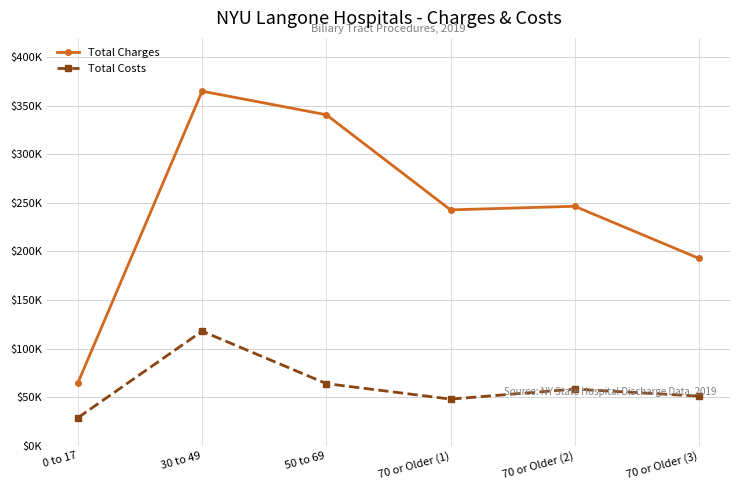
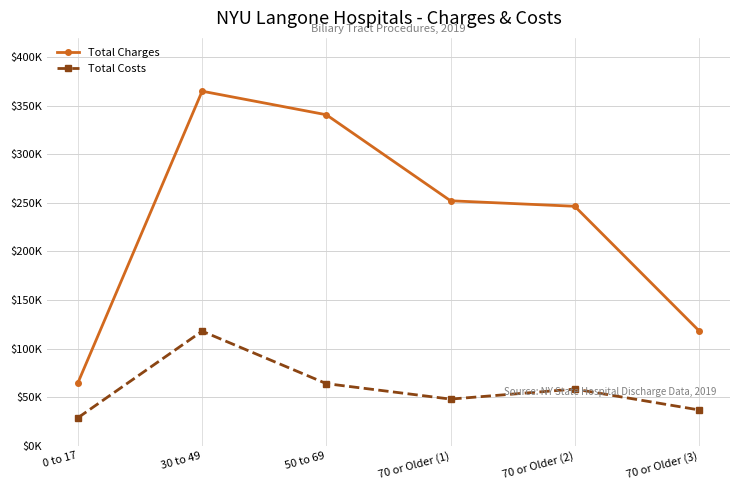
  {
    "Total Charges": {
      "0 to 17": "$60000",
      "30 to 49": "$370000",
      "50 to 69": "$340000",
-     "70 or Older (1)": "$240000",
+     "70 or Older (1)": "$250000",
      "70 or Older (2)": "$250000",
-     "70 or Older (3)": "$190000"
+     "70 or Older (3)": "$120000"
    },
    "Total Costs": {
      "0 to 17": "$30000",
      "30 to 49": "$120000",
      "50 to 69": "$60000",
      "70 or Older (1)": "$50000",
-     "70 or Older (3)": "$50000"
+     "70 or Older (3)": "$40000"
    }
  }
